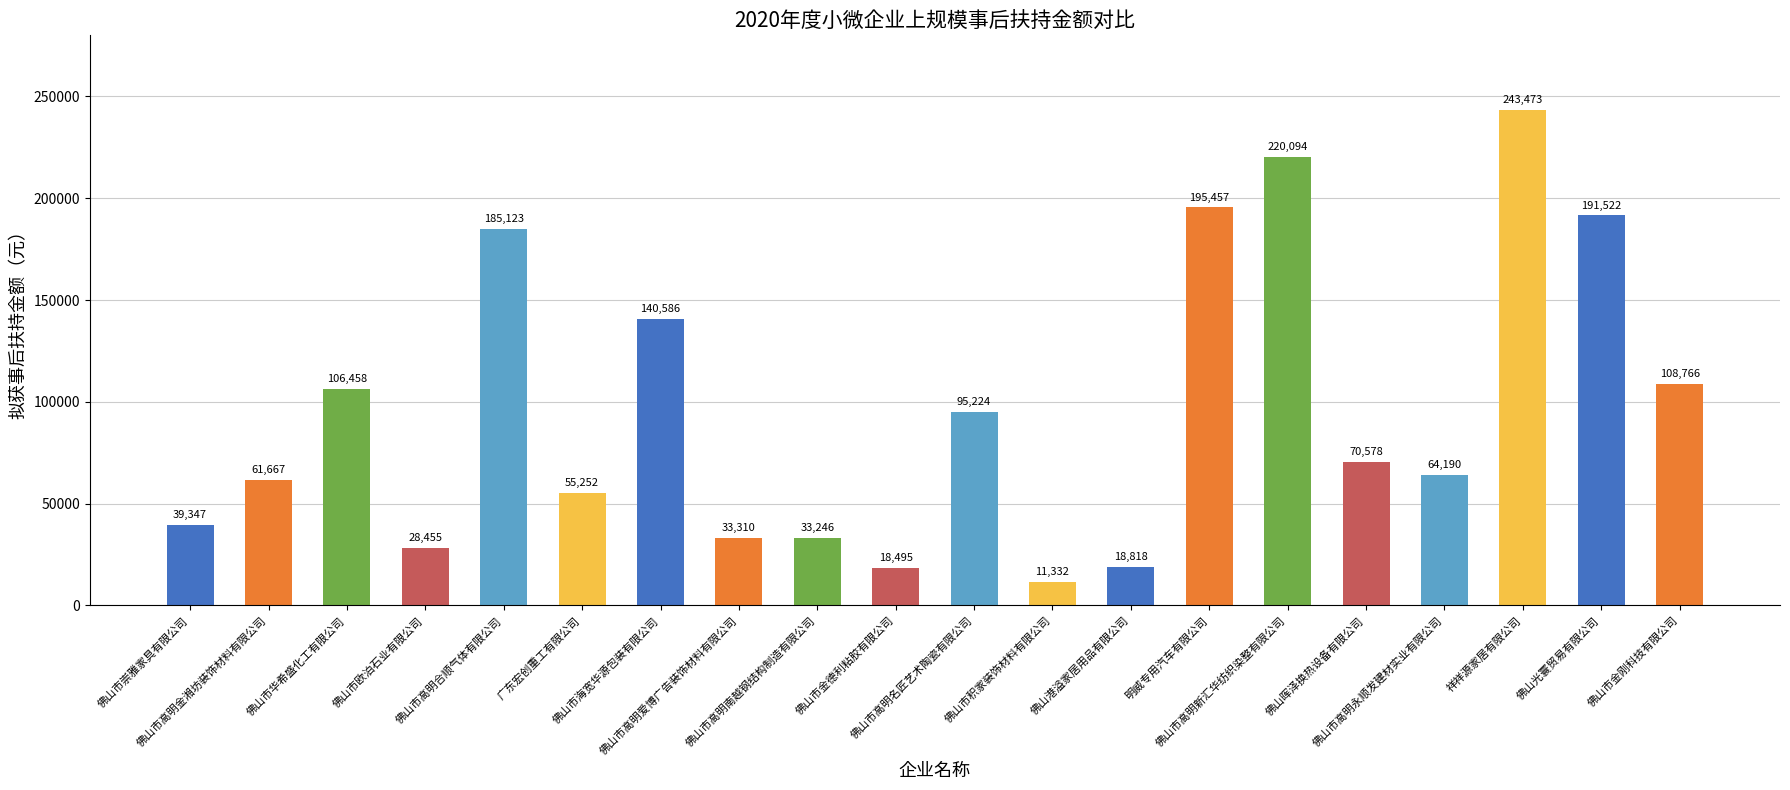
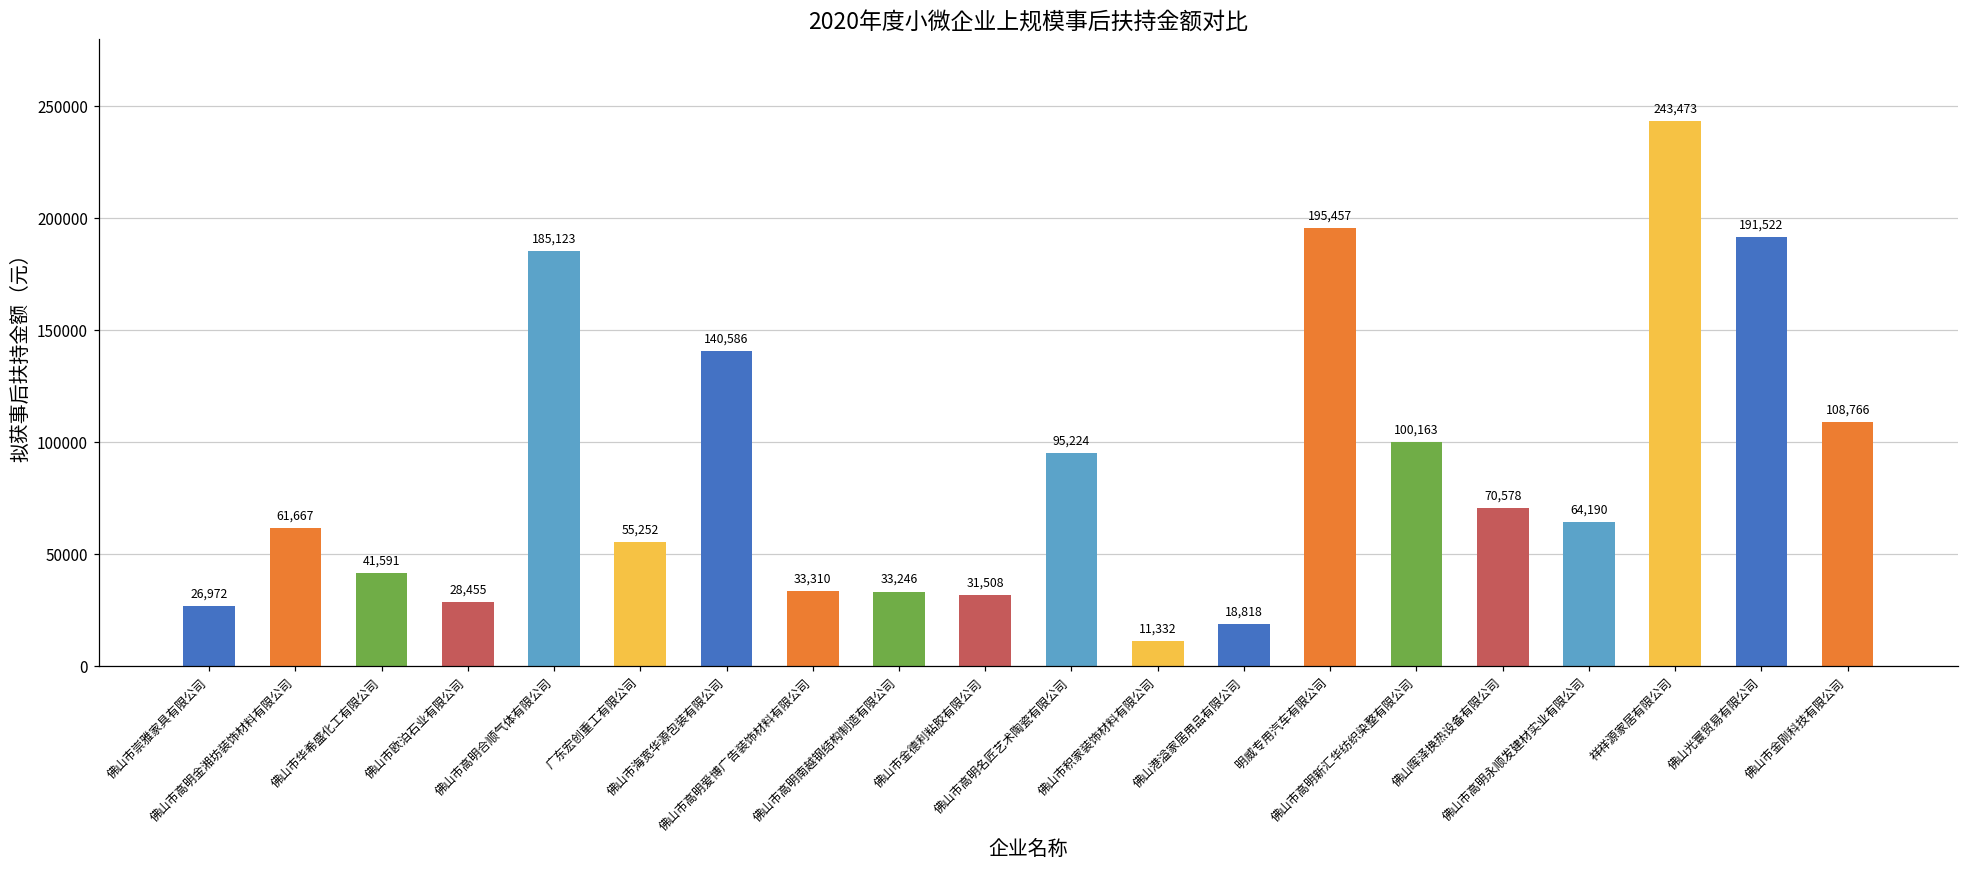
  {
-   "佛山市崇雅家具有限公司": "39,347",
+   "佛山市崇雅家具有限公司": "26,972",
    "佛山市高明金湘坊装饰材料有限公司": "61,667",
-   "佛山市华希盛化工有限公司": "106,458",
+   "佛山市华希盛化工有限公司": "41,591",
    "佛山市欧泊石业有限公司": "28,455",
    "佛山市高明合顺气体有限公司": "185,123",
    "广东宏创重工有限公司": "55,252",
    "佛山市海宽华源包装有限公司": "140,586",
    "佛山市高明爱博广告装饰材料有限公司": "33,310",
    "佛山市高明南越钢结构制造有限公司": "33,246",
-   "佛山市金德利粘胶有限公司": "18,495",
+   "佛山市金德利粘胶有限公司": "31,508",
    "佛山市高明名匠艺术陶瓷有限公司": "95,224",
    "佛山市积家装饰材料有限公司": "11,332",
    "佛山港溢家居用品有限公司": "18,818",
    "明威专用汽车有限公司": "195,457",
-   "佛山市高明新汇华纺织染整有限公司": "220,094",
+   "佛山市高明新汇华纺织染整有限公司": "100,163",
    "佛山晖泽换热设备有限公司": "70,578",
    "佛山市高明永顺发建材实业有限公司": "64,190",
    "祥祥源家居有限公司": "243,473",
    "佛山光寰贸易有限公司": "191,522",
    "佛山市金刚科技有限公司": "108,766"
  }
